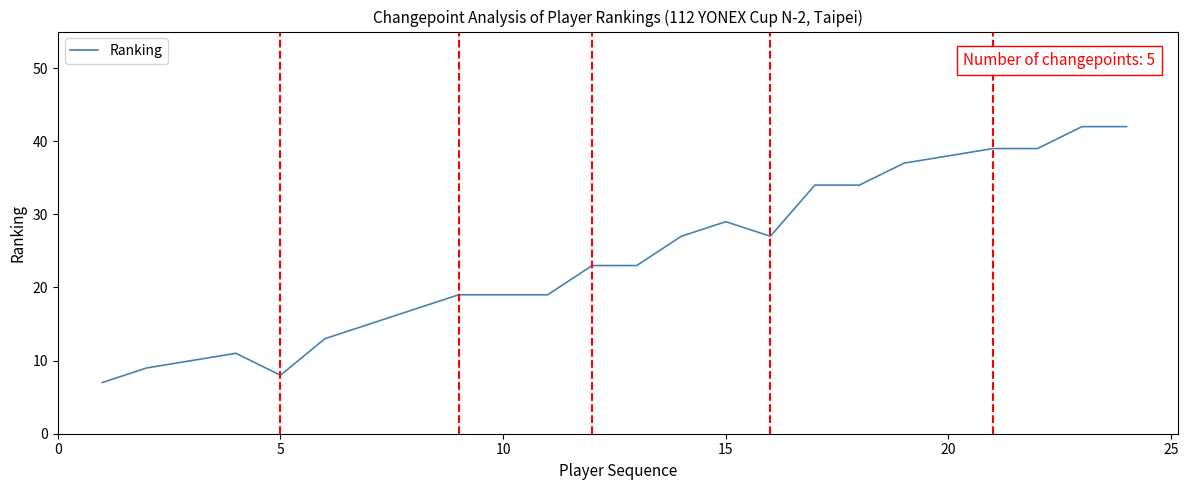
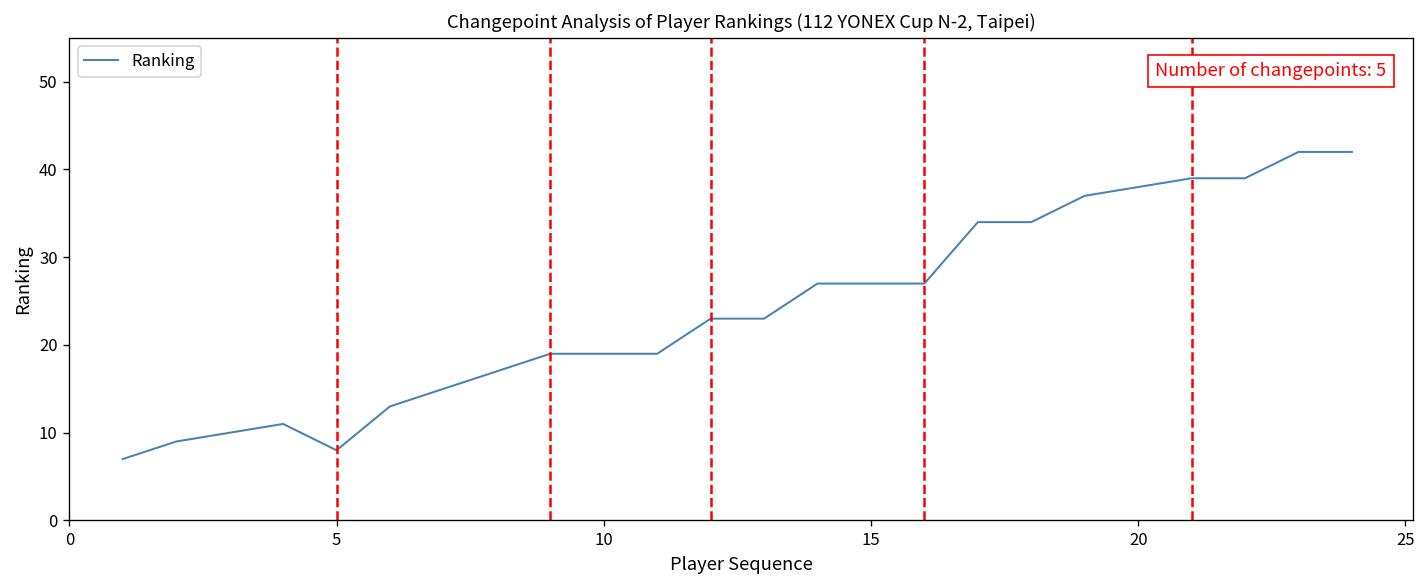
  {
    "5": 8,
    "10": 19,
-   "15": 29,
+   "15": 27,
    "20": 38
  }
